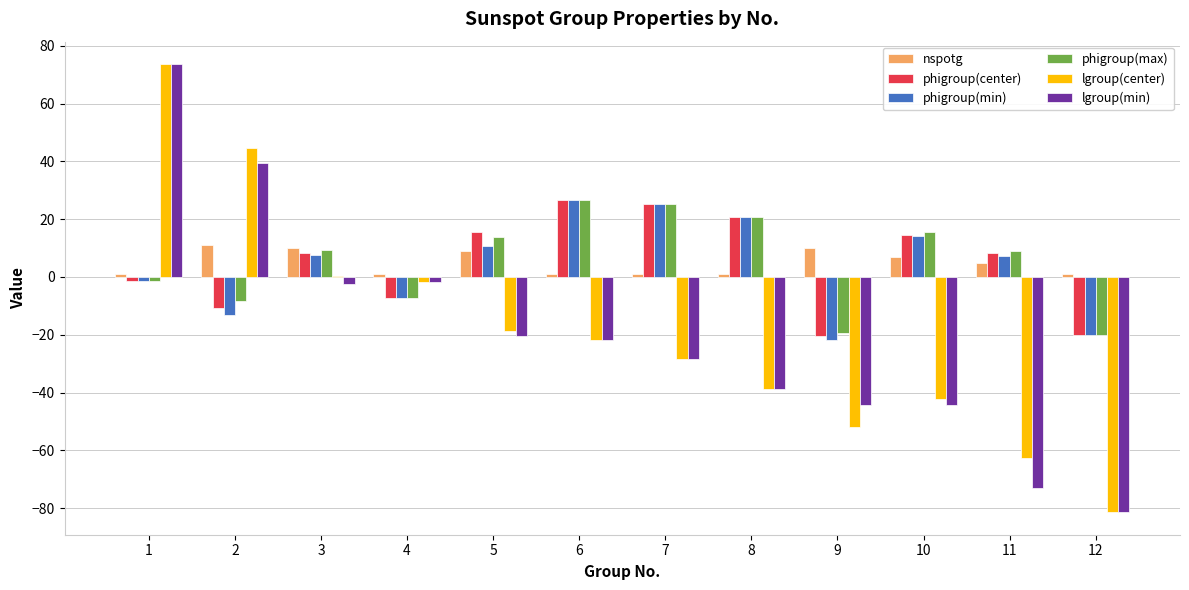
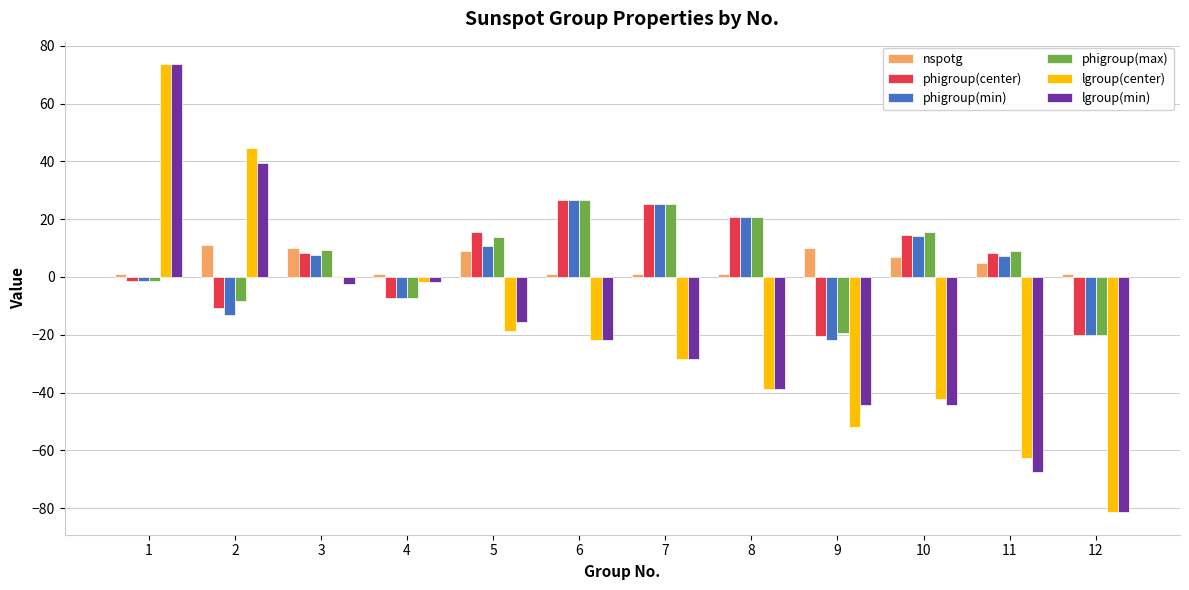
  {
    "nspotg": {
      "1": 1,
      "2": 11,
      "3": 10,
      "4": 1,
      "5": 9,
      "6": 1,
      "7": 1,
      "8": 1,
      "9": 10,
      "10": 7,
      "11": 5,
      "12": 1
    },
    "phigroup(center)": {
      "1": -2,
      "2": -11,
      "3": 8,
      "4": -7,
      "5": 16,
      "6": 27,
      "7": 25,
      "8": 21,
      "9": -20,
      "10": 15,
      "11": 8,
      "12": -20
    },
    "phigroup(min)": {
      "1": -2,
      "2": -13,
      "3": 8,
      "4": -7,
      "5": 11,
      "6": 27,
      "7": 25,
      "8": 21,
      "9": -22,
      "10": 14,
      "11": 7,
      "12": -20
    },
    "phigroup(max)": {
      "1": -2,
      "2": -8,
      "3": 9,
      "4": -7,
      "5": 14,
      "6": 27,
      "7": 25,
      "8": 21,
      "9": -20,
      "10": 15,
      "11": 9,
      "12": -20
    },
    "lgroup(center)": {
      "1": 74,
      "2": 45,
      "4": -2,
      "5": -19,
      "6": -22,
      "7": -28,
      "8": -39,
      "9": -52,
      "10": -42,
      "11": -63,
      "12": -81
    },
    "lgroup(min)": {
      "1": 74,
      "2": 40,
      "3": -2,
      "4": -2,
-     "5": -20,
+     "5": -16,
      "6": -22,
      "7": -28,
      "8": -39,
      "9": -44,
      "10": -44,
-     "11": -73,
+     "11": -67,
      "12": -81
    }
  }
